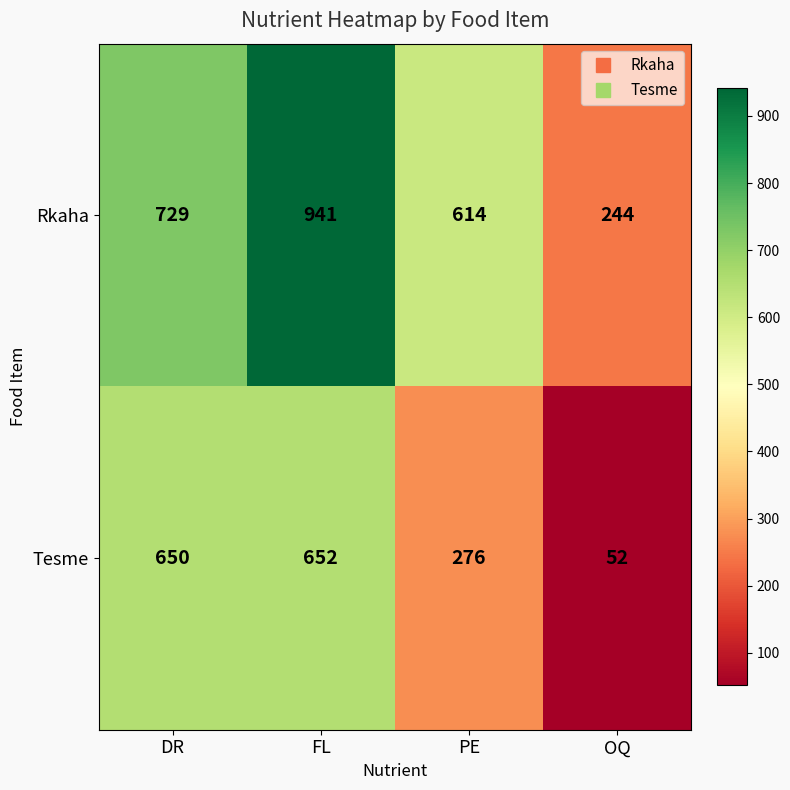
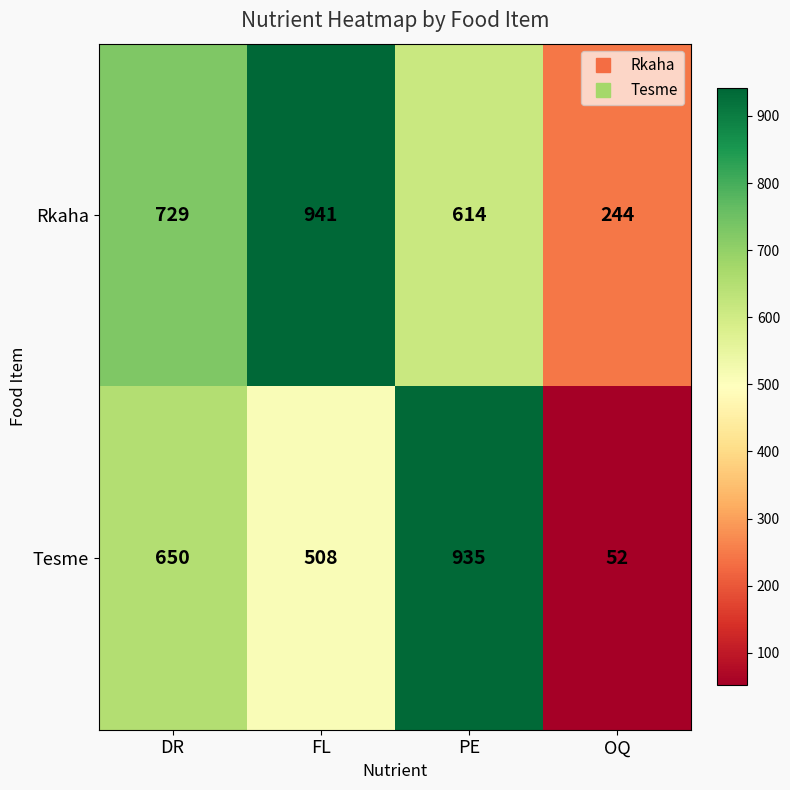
  {
    "Rkaha": {
      "DR": 729,
      "FL": 941,
      "PE": 614,
      "OQ": 244
    },
    "Tesme": {
      "DR": 650,
-     "FL": 652,
-     "PE": 276,
+     "FL": 508,
+     "PE": 935,
      "OQ": 52
    }
  }
